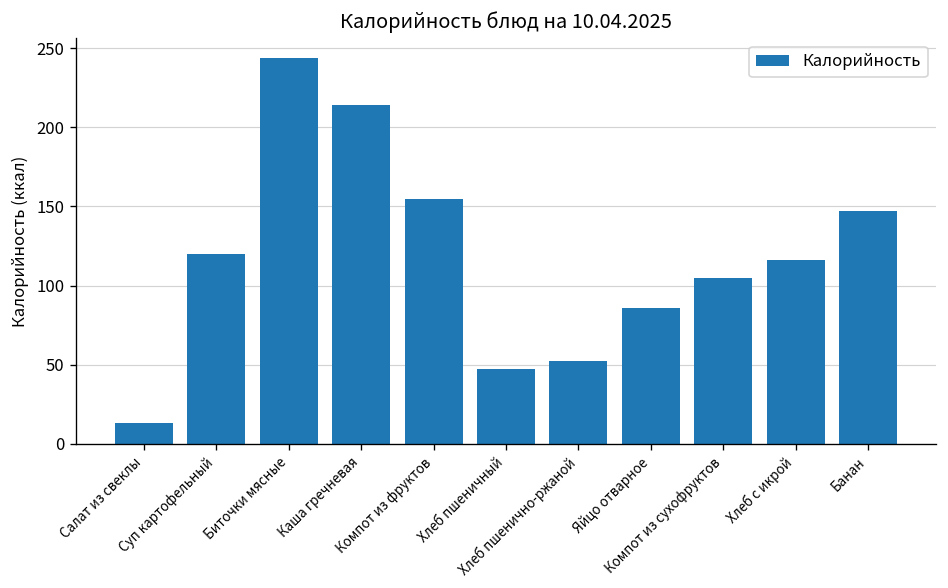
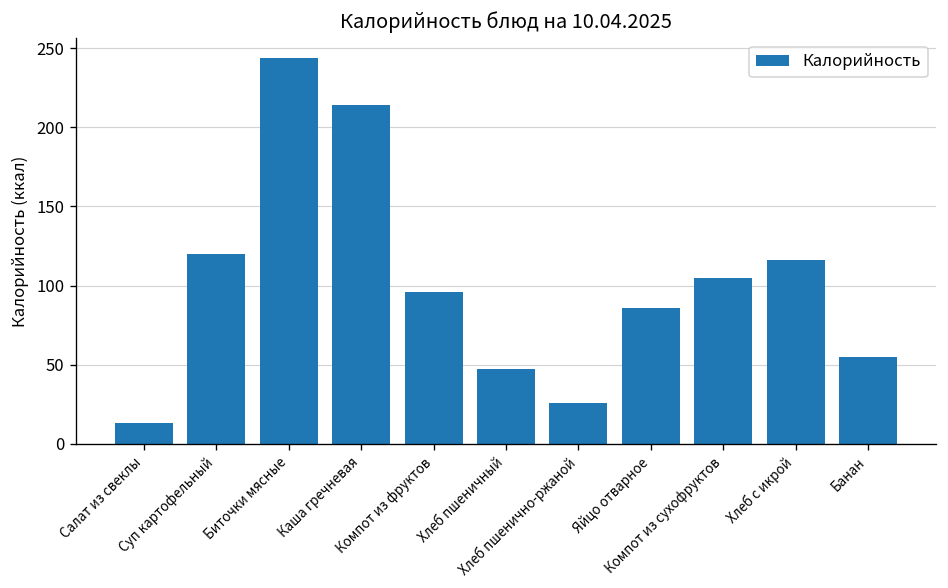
  {
    "Салат из свеклы": 13,
    "Суп картофельный": 120,
    "Биточки мясные": 244,
    "Каша гречневая": 214,
-   "Компот из фруктов": 155,
+   "Компот из фруктов": 96,
    "Хлеб пшеничный": 47,
-   "Хлеб пшенично-ржаной": 52,
+   "Хлеб пшенично-ржаной": 26,
    "Яйцо отварное": 86,
    "Компот из сухофруктов": 105,
    "Хлеб с икрой": 116,
-   "Банан": 147
+   "Банан": 55
  }
